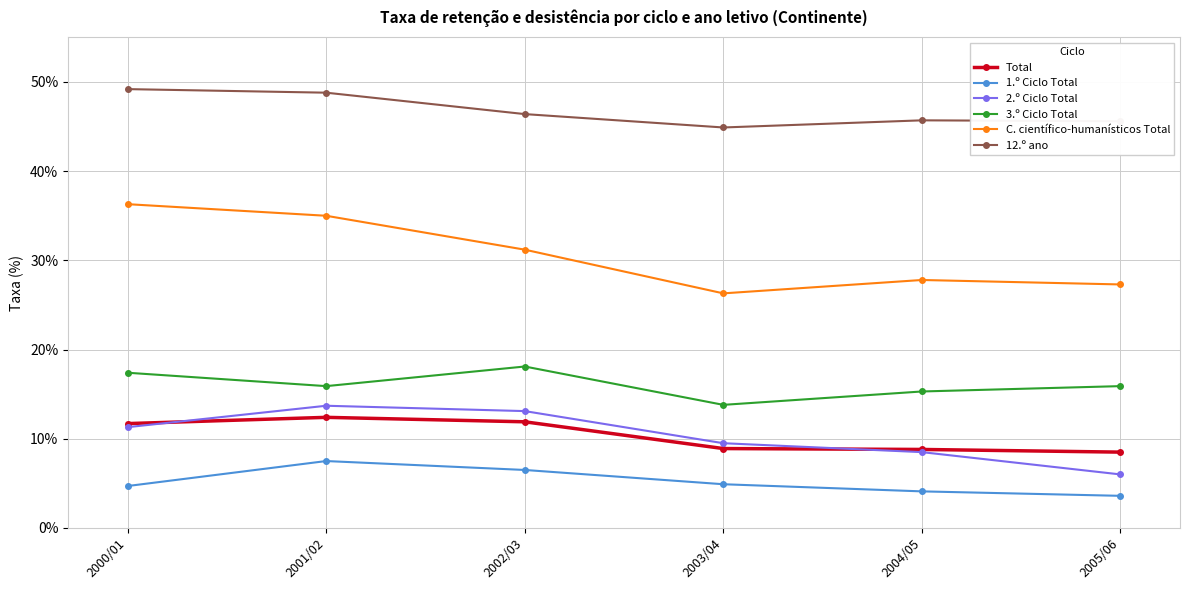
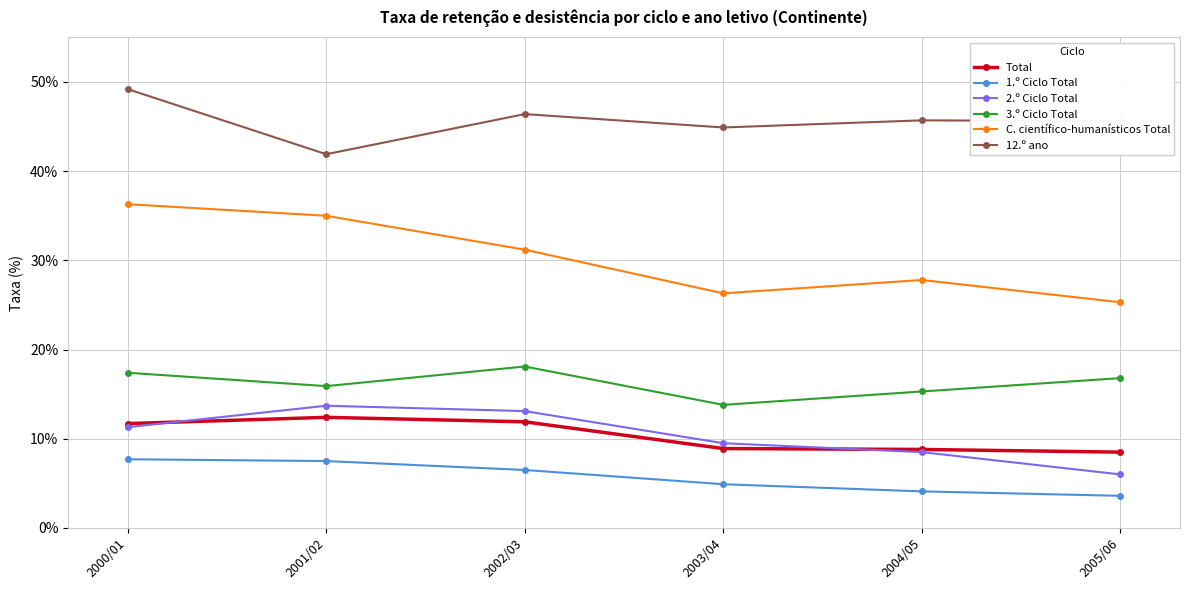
  {
    "Total": {
      "2000/01": "12%",
      "2001/02": "12%",
      "2002/03": "12%",
      "2003/04": "9%",
      "2004/05": "9%",
      "2005/06": "9%"
    },
    "1.º Ciclo Total": {
-     "2000/01": "5%",
+     "2000/01": "8%",
      "2001/02": "8%",
      "2002/03": "7%",
      "2003/04": "5%",
      "2004/05": "4%",
      "2005/06": "4%"
    },
    "2.º Ciclo Total": {
      "2000/01": "11%",
      "2001/02": "14%",
      "2002/03": "13%",
      "2003/04": "10%",
      "2004/05": "9%",
      "2005/06": "6%"
    },
    "3.º Ciclo Total": {
      "2000/01": "17%",
      "2001/02": "16%",
      "2002/03": "18%",
      "2003/04": "14%",
      "2004/05": "15%",
-     "2005/06": "16%"
+     "2005/06": "17%"
    },
    "C. científico-humanísticos Total": {
      "2000/01": "36%",
      "2001/02": "35%",
      "2002/03": "31%",
      "2003/04": "26%",
      "2004/05": "28%",
-     "2005/06": "27%"
+     "2005/06": "25%"
    },
    "12.º ano": {
      "2000/01": "49%",
-     "2001/02": "49%",
+     "2001/02": "42%",
      "2002/03": "46%",
      "2003/04": "45%",
      "2004/05": "46%"
    }
  }
